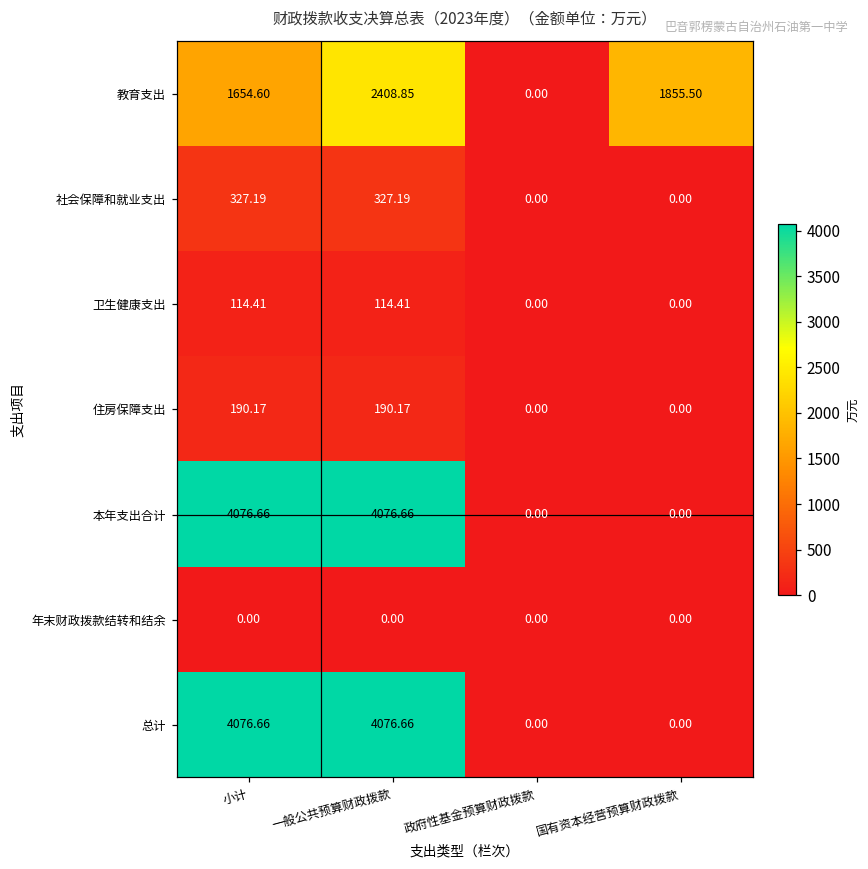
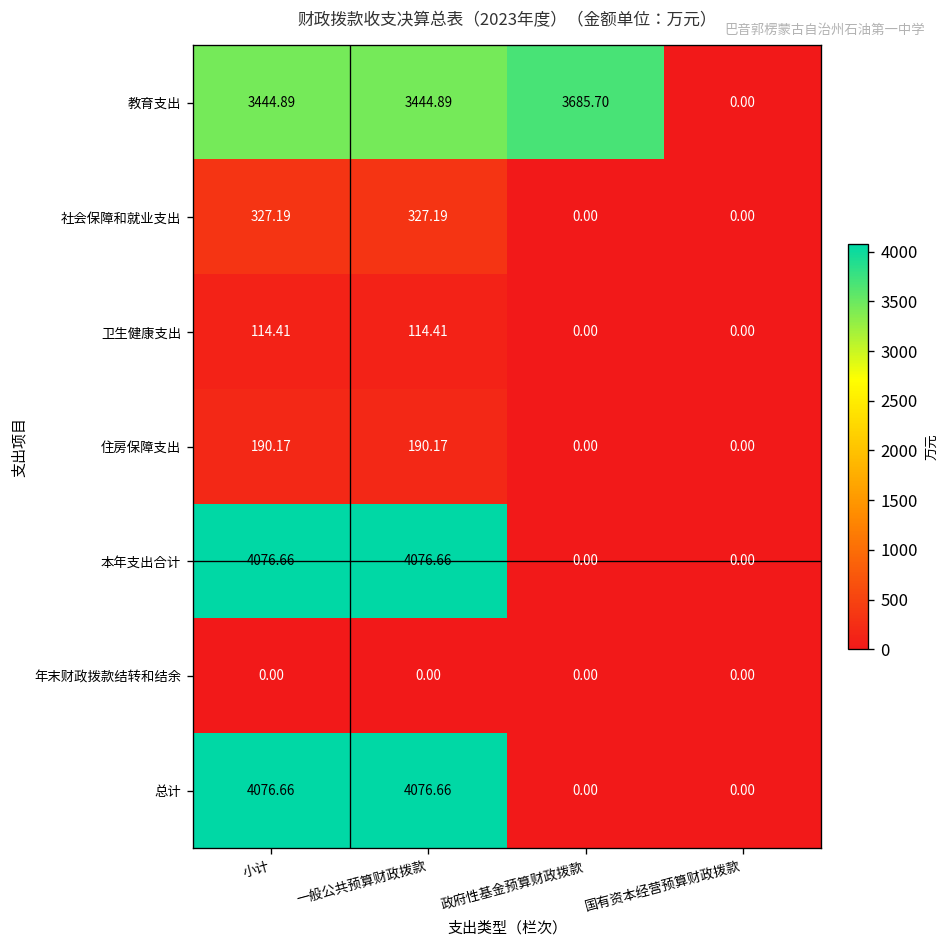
  {
    "教育支出": {
-     "小计": 1654.60,
-     "一般公共预算财政拨款": 2408.85,
-     "政府性基金预算财政拨款": 0.00,
-     "国有资本经营预算财政拨款": 1855.50
+     "小计": 3444.89,
+     "一般公共预算财政拨款": 3444.89,
+     "政府性基金预算财政拨款": 3685.70,
+     "国有资本经营预算财政拨款": 0.00
    },
    "社会保障和就业支出": {
      "小计": 327.19,
      "一般公共预算财政拨款": 327.19,
      "政府性基金预算财政拨款": 0.00,
      "国有资本经营预算财政拨款": 0.00
    },
    "卫生健康支出": {
      "小计": 114.41,
      "一般公共预算财政拨款": 114.41,
      "政府性基金预算财政拨款": 0.00,
      "国有资本经营预算财政拨款": 0.00
    },
    "住房保障支出": {
      "小计": 190.17,
      "一般公共预算财政拨款": 190.17,
      "政府性基金预算财政拨款": 0.00,
      "国有资本经营预算财政拨款": 0.00
    },
    "本年支出合计": {
      "小计": 4076.66,
      "一般公共预算财政拨款": 4076.66,
      "政府性基金预算财政拨款": 0.00,
      "国有资本经营预算财政拨款": 0.00
    },
    "年末财政拨款结转和结余": {
      "小计": 0.00,
      "一般公共预算财政拨款": 0.00,
      "政府性基金预算财政拨款": 0.00,
      "国有资本经营预算财政拨款": 0.00
    },
    "总计": {
      "小计": 4076.66,
      "一般公共预算财政拨款": 4076.66,
      "政府性基金预算财政拨款": 0.00,
      "国有资本经营预算财政拨款": 0.00
    }
  }
